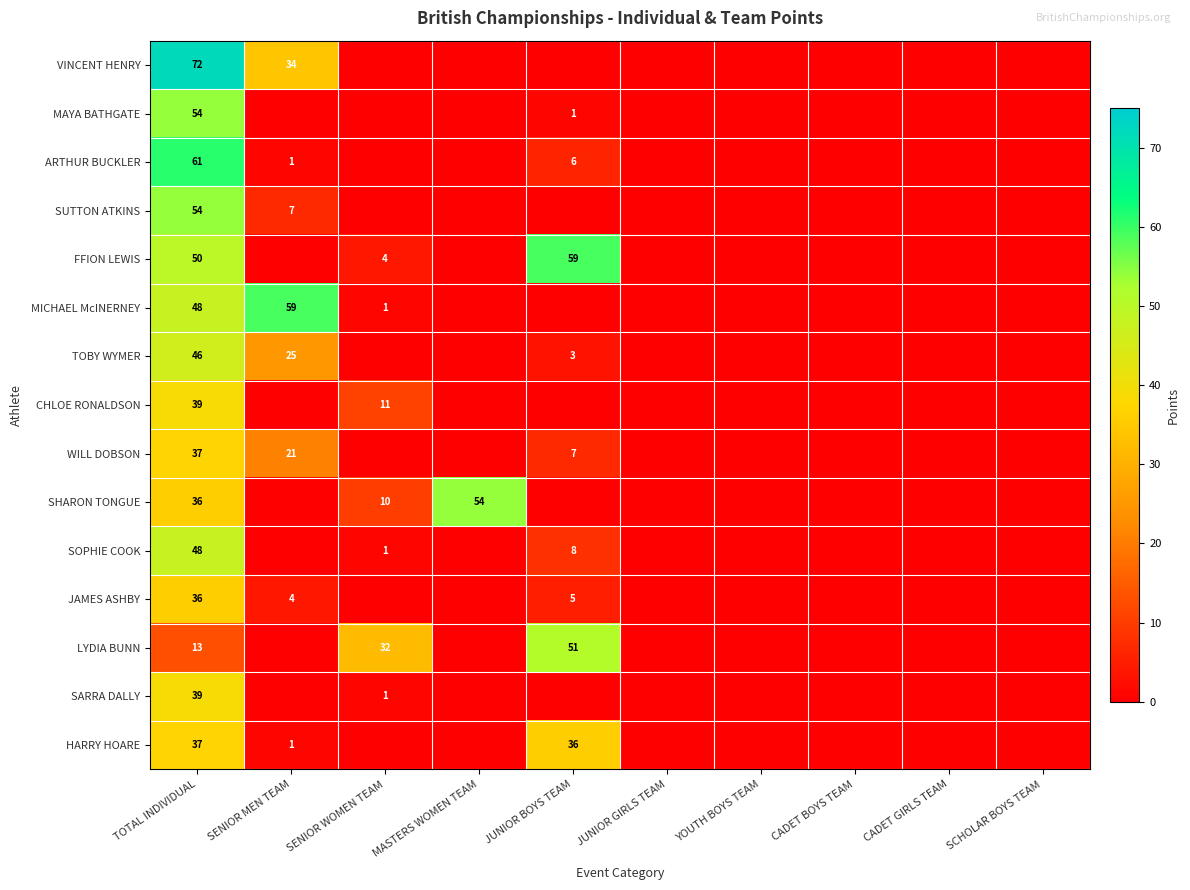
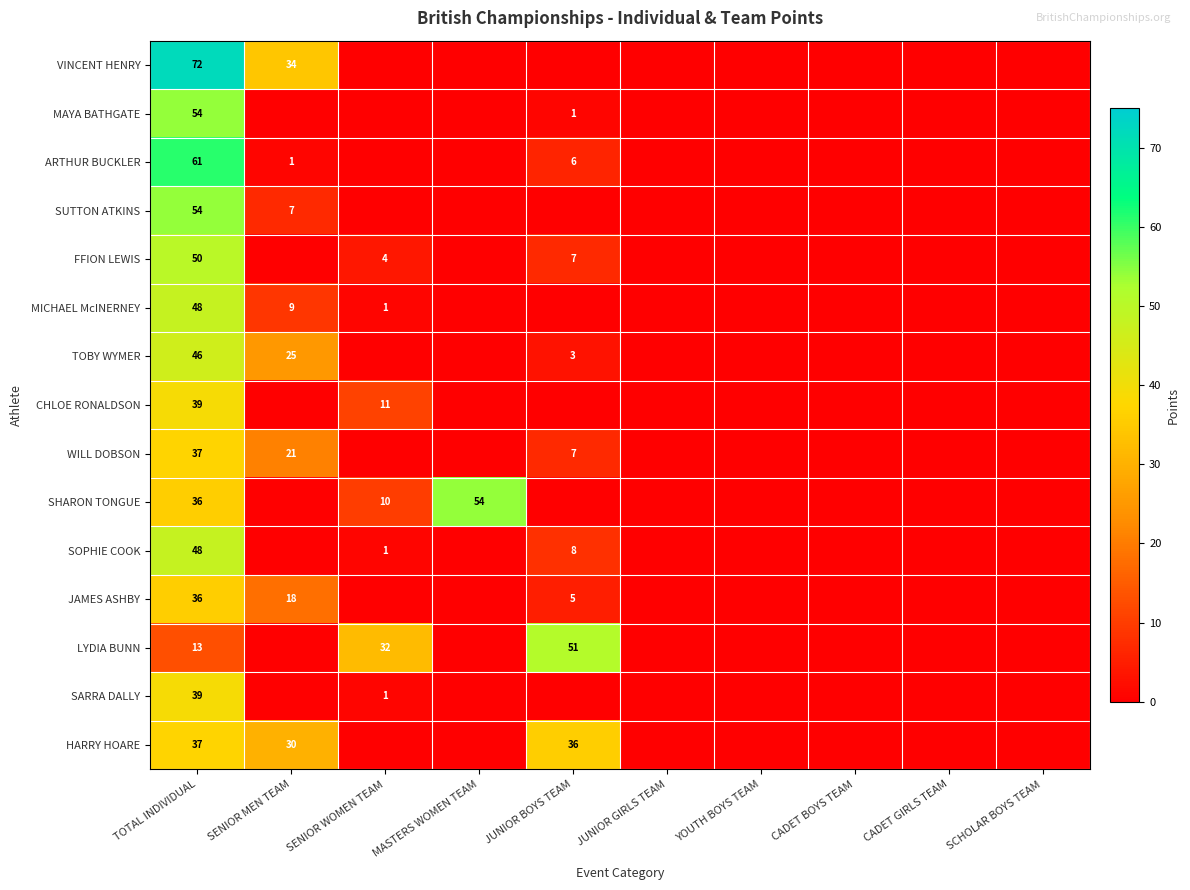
  {
    "VINCENT HENRY": {
      "TOTAL INDIVIDUAL": 72,
      "SENIOR MEN TEAM": 34
    },
    "MAYA BATHGATE": {
      "TOTAL INDIVIDUAL": 54,
      "JUNIOR BOYS TEAM": 1
    },
    "ARTHUR BUCKLER": {
      "TOTAL INDIVIDUAL": 61,
      "SENIOR MEN TEAM": 1,
      "JUNIOR BOYS TEAM": 6
    },
    "SUTTON ATKINS": {
      "TOTAL INDIVIDUAL": 54,
      "SENIOR MEN TEAM": 7
    },
    "FFION LEWIS": {
      "TOTAL INDIVIDUAL": 50,
      "SENIOR WOMEN TEAM": 4,
-     "JUNIOR BOYS TEAM": 59
+     "JUNIOR BOYS TEAM": 7
    },
    "MICHAEL McINERNEY": {
      "TOTAL INDIVIDUAL": 48,
-     "SENIOR MEN TEAM": 59,
+     "SENIOR MEN TEAM": 9,
      "SENIOR WOMEN TEAM": 1
    },
    "TOBY WYMER": {
      "TOTAL INDIVIDUAL": 46,
      "SENIOR MEN TEAM": 25,
      "JUNIOR BOYS TEAM": 3
    },
    "CHLOE RONALDSON": {
      "TOTAL INDIVIDUAL": 39,
      "SENIOR WOMEN TEAM": 11
    },
    "WILL DOBSON": {
      "TOTAL INDIVIDUAL": 37,
      "SENIOR MEN TEAM": 21,
      "JUNIOR BOYS TEAM": 7
    },
    "SHARON TONGUE": {
      "TOTAL INDIVIDUAL": 36,
      "SENIOR WOMEN TEAM": 10,
      "MASTERS WOMEN TEAM": 54
    },
    "SOPHIE COOK": {
      "TOTAL INDIVIDUAL": 48,
      "SENIOR WOMEN TEAM": 1,
      "JUNIOR BOYS TEAM": 8
    },
    "JAMES ASHBY": {
      "TOTAL INDIVIDUAL": 36,
-     "SENIOR MEN TEAM": 4,
+     "SENIOR MEN TEAM": 18,
      "JUNIOR BOYS TEAM": 5
    },
    "LYDIA BUNN": {
      "TOTAL INDIVIDUAL": 13,
      "SENIOR WOMEN TEAM": 32,
      "JUNIOR BOYS TEAM": 51
    },
    "SARRA DALLY": {
      "TOTAL INDIVIDUAL": 39,
      "SENIOR WOMEN TEAM": 1
    },
    "HARRY HOARE": {
      "TOTAL INDIVIDUAL": 37,
-     "SENIOR MEN TEAM": 1,
+     "SENIOR MEN TEAM": 30,
      "JUNIOR BOYS TEAM": 36
    }
  }
